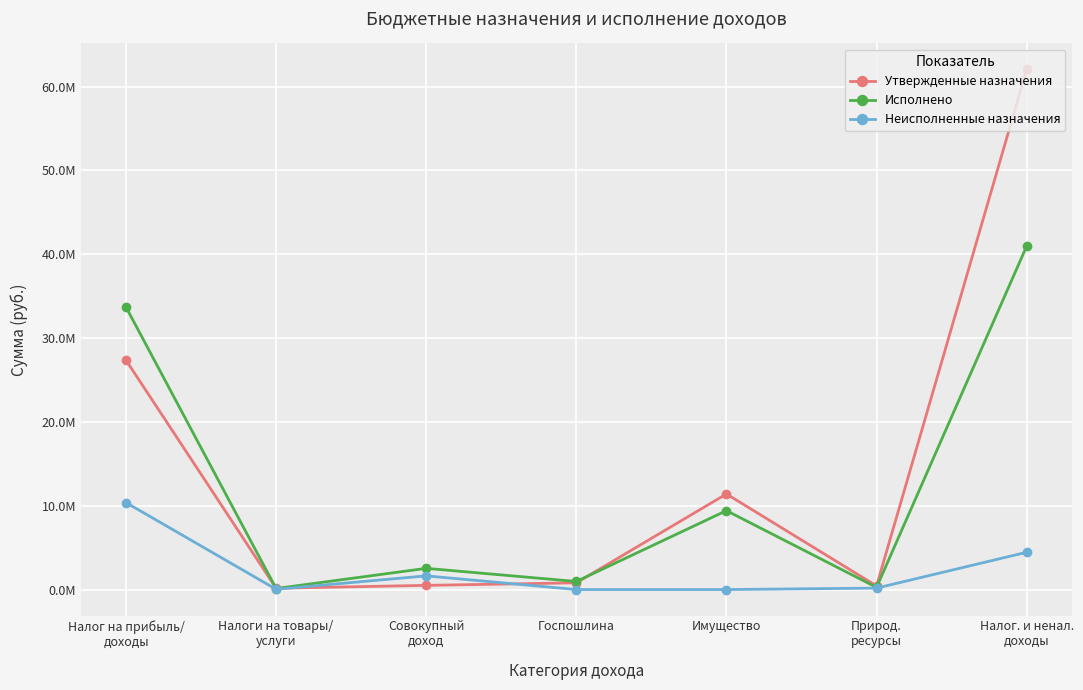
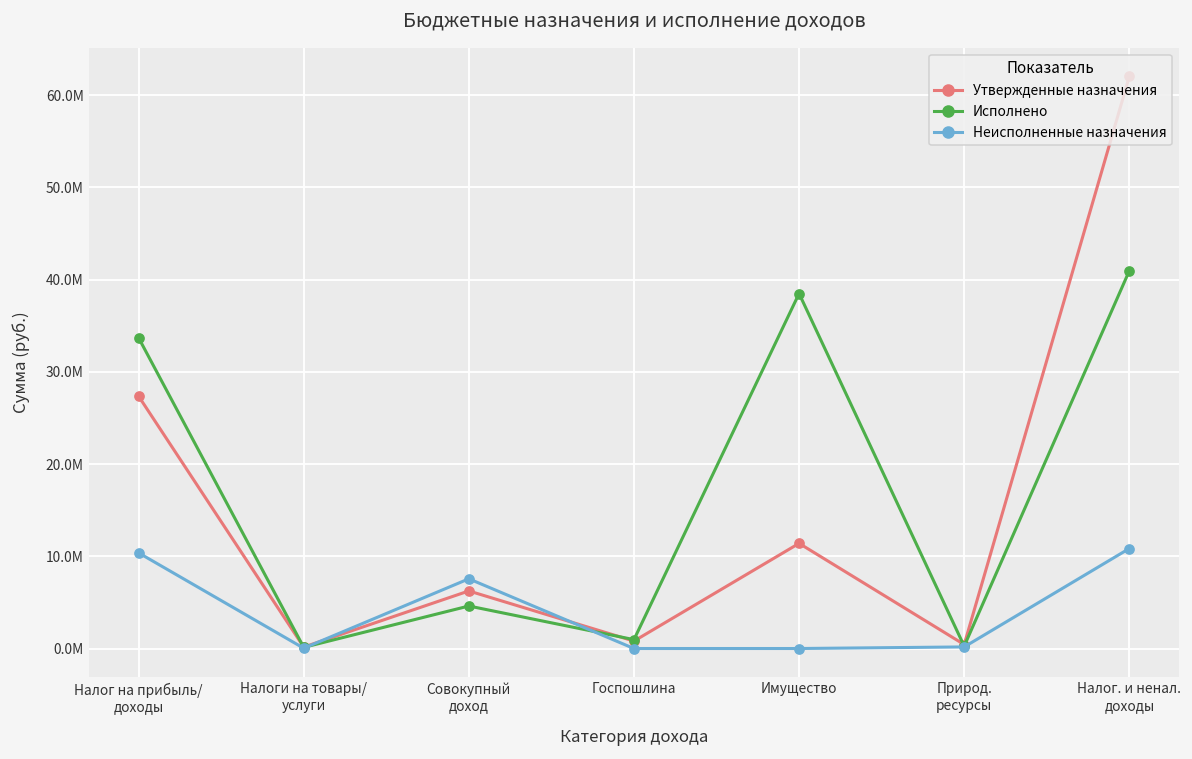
  {
    "Утвержденные назначения": {
      "Налог на прибыль/ доходы": 27000000,
-     "Совокупный доход": 0,
+     "Совокупный доход": 6000000,
      "Имущество": 11000000
    },
    "Исполнено": {
      "Налог на прибыль/ доходы": 34000000,
-     "Совокупный доход": 3000000,
-     "Имущество": 9000000,
+     "Совокупный доход": 5000000,
+     "Имущество": 38000000,
      "Налог. и ненал. доходы": 41000000
    },
    "Неисполненные назначения": {
      "Налог на прибыль/ доходы": 10000000,
-     "Совокупный доход": 2000000,
+     "Совокупный доход": 8000000,
      "Госпошлина": 0,
      "Имущество": 0,
-     "Налог. и ненал. доходы": 4000000
+     "Налог. и ненал. доходы": 11000000
    }
  }
